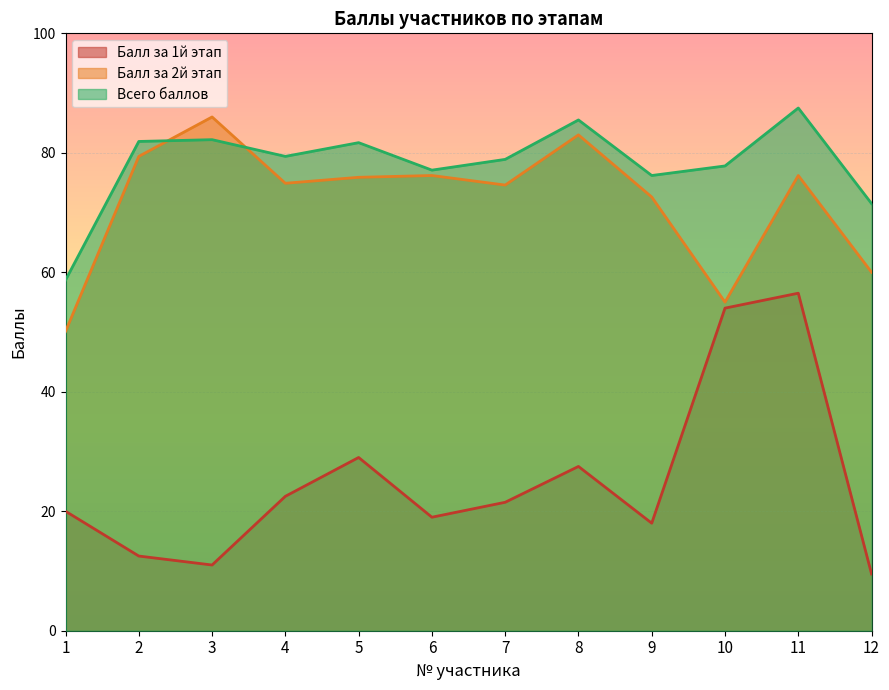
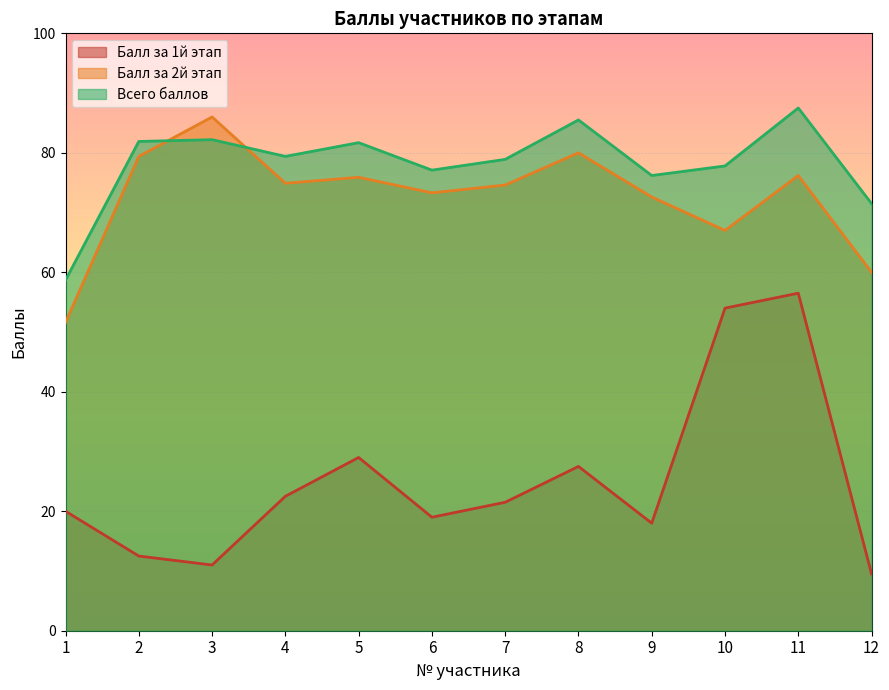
  {
    "Балл за 1й этап": {
      "1": 20,
      "2": 13,
      "3": 11,
      "4": 23,
      "5": 29,
      "6": 19,
      "7": 22,
      "8": 28,
      "9": 18,
      "10": 54,
      "11": 57,
      "12": 10
    },
    "Балл за 2й этап": {
-     "1": 50,
+     "1": 52,
      "2": 79,
      "3": 86,
      "4": 75,
      "5": 76,
-     "6": 76,
+     "6": 73,
      "7": 75,
-     "8": 83,
+     "8": 80,
      "9": 73,
-     "10": 55,
+     "10": 67,
      "11": 76,
      "12": 60
    },
    "Всего баллов": {
      "1": 59,
      "2": 82,
      "3": 82,
      "4": 79,
      "5": 82,
      "6": 77,
      "7": 79,
      "8": 86,
      "9": 76,
      "10": 78,
      "11": 88,
      "12": 72
    }
  }
